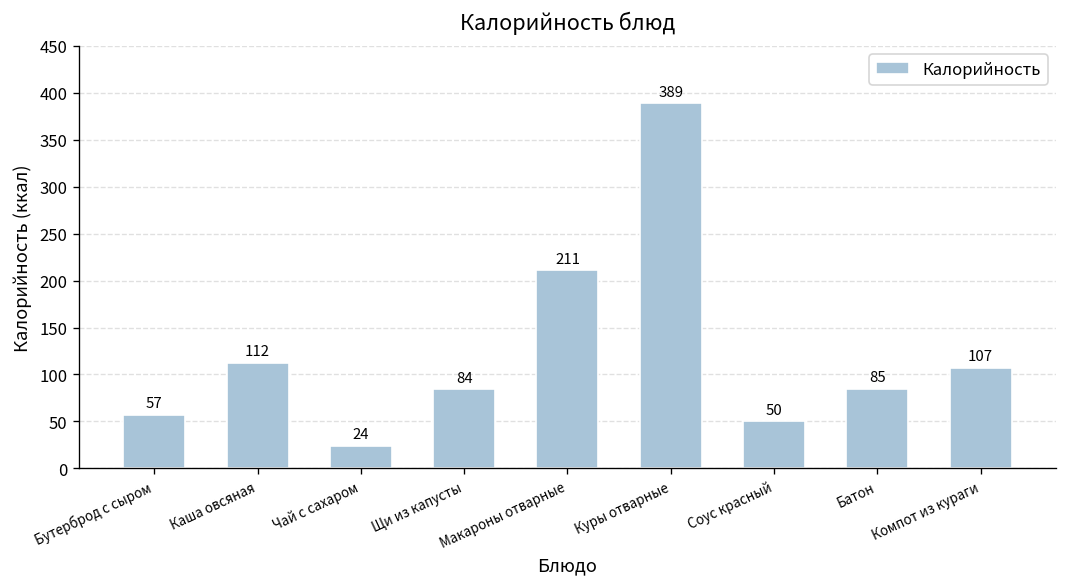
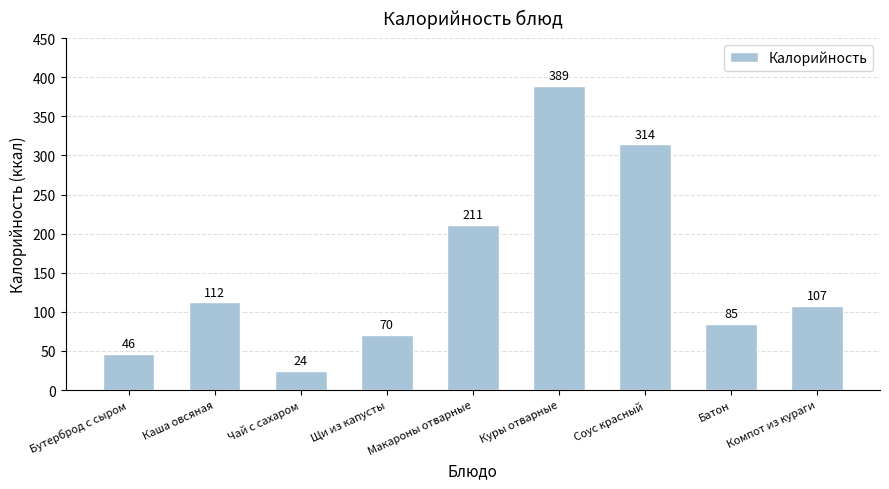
  {
-   "Бутерброд с сыром": 57,
+   "Бутерброд с сыром": 46,
    "Каша овсяная": 112,
    "Чай с сахаром": 24,
-   "Щи из капусты": 84,
+   "Щи из капусты": 70,
    "Макароны отварные": 211,
    "Куры отварные": 389,
-   "Соус красный": 50,
+   "Соус красный": 314,
    "Батон": 85,
    "Компот из кураги": 107
  }
